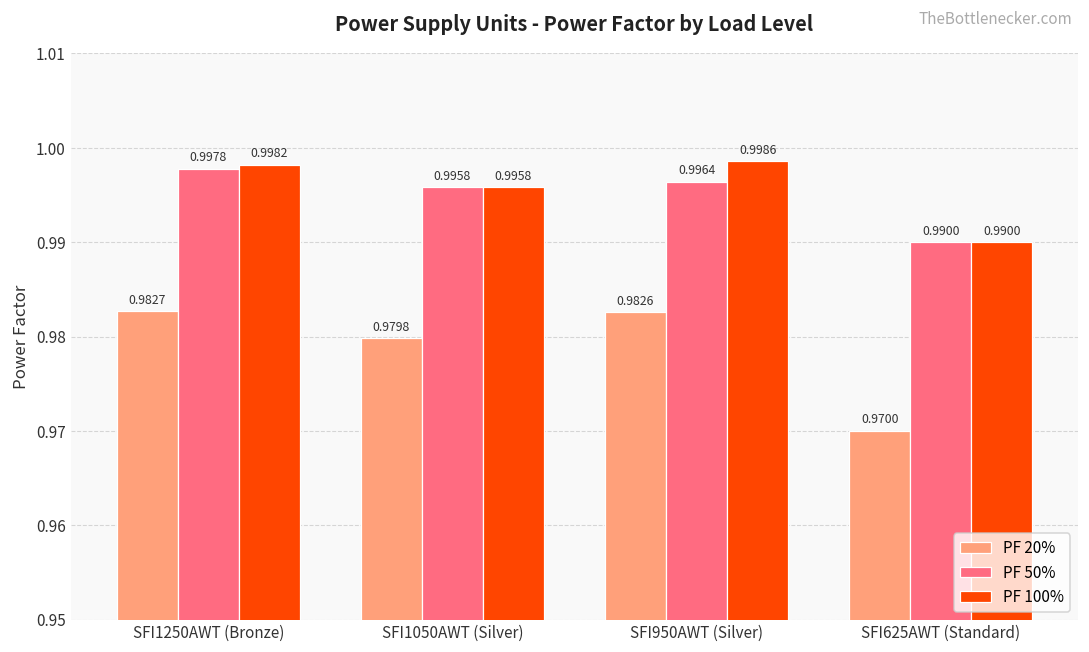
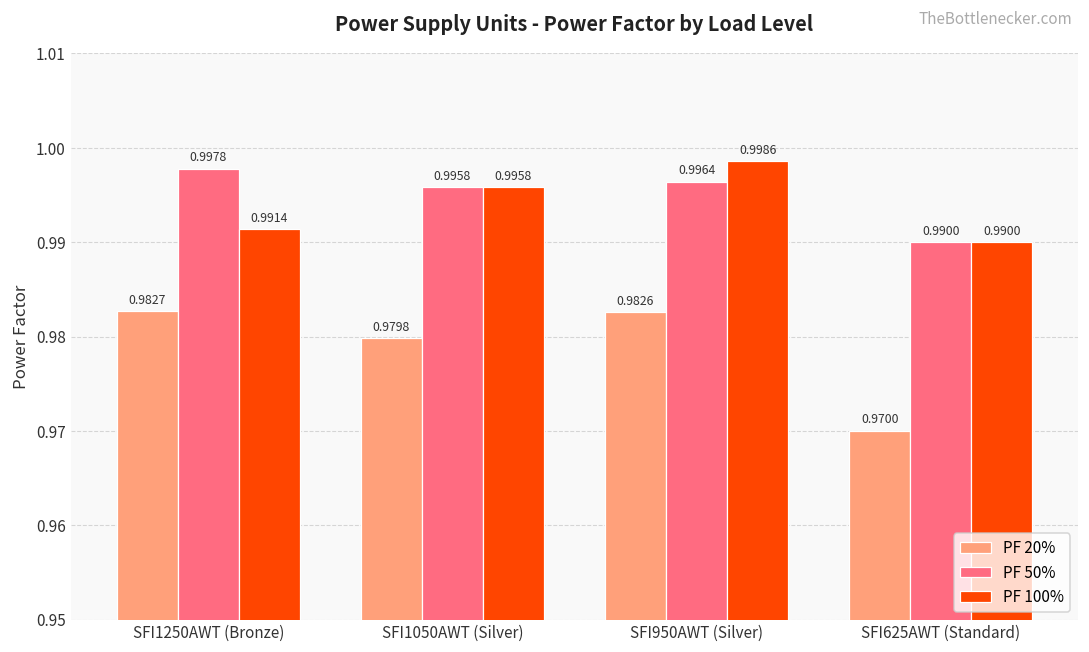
  {
    "PF 100%": {
-     "SFI1250AWT (Bronze)": 0.9982,
+     "SFI1250AWT (Bronze)": 0.9914,
      "SFI1050AWT (Silver)": 0.9958,
      "SFI950AWT (Silver)": 0.9986,
      "SFI625AWT (Standard)": 0.9900
    }
  }
